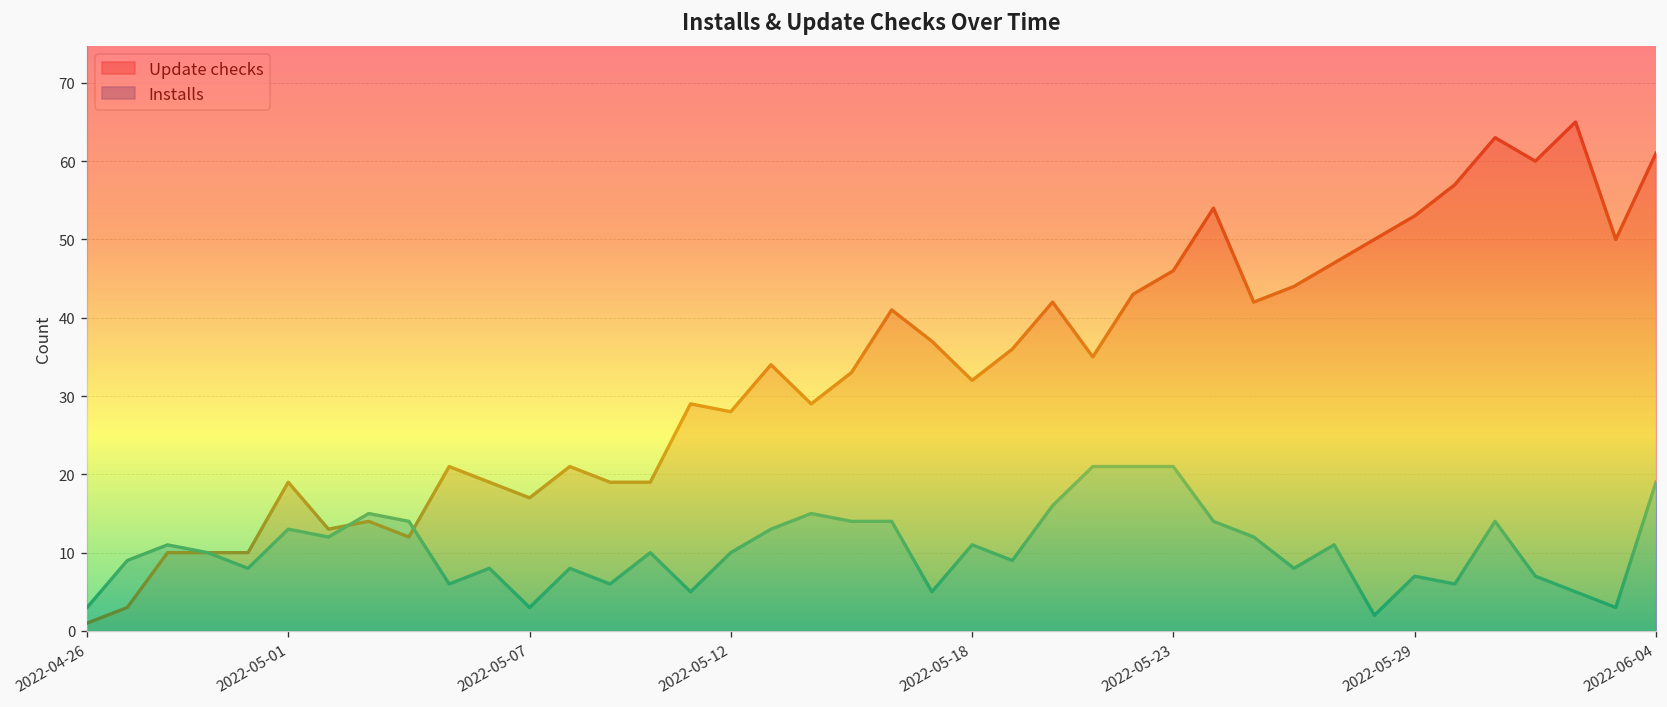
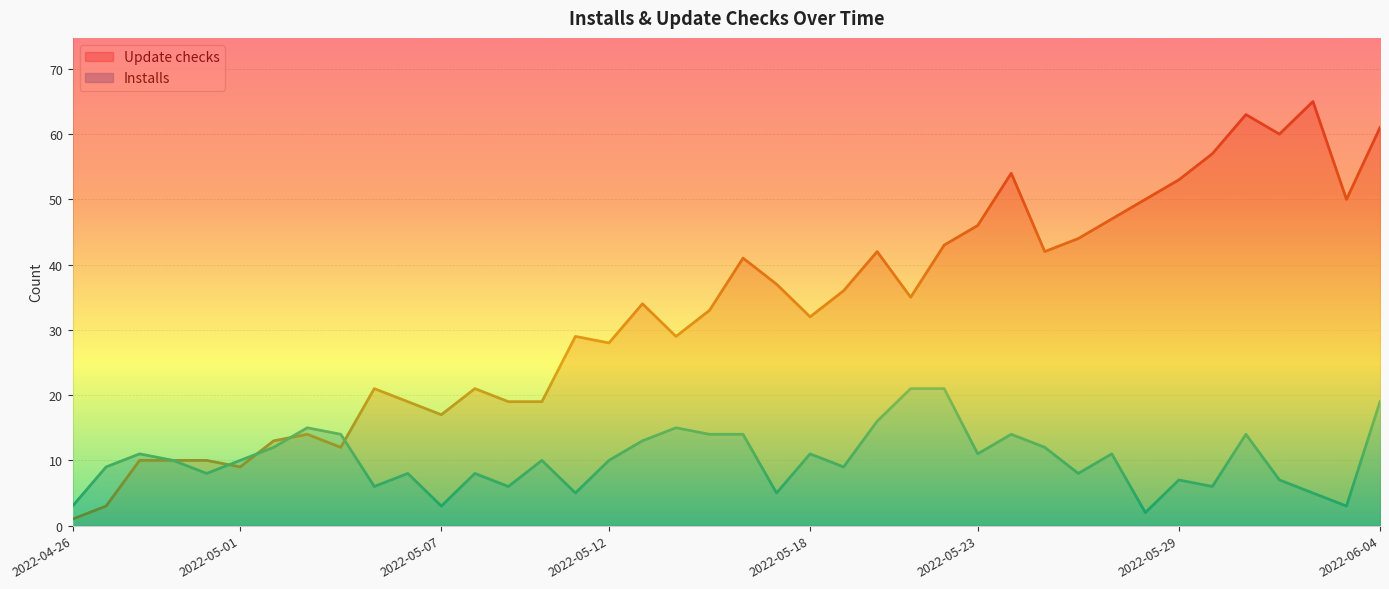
  {
    "Update checks": {
      "2022-04-26": 1,
-     "2022-05-01": 19,
+     "2022-05-01": 9,
      "2022-05-07": 17,
      "2022-05-12": 28,
      "2022-05-18": 32,
      "2022-05-23": 46,
      "2022-05-29": 53,
      "2022-06-04": 61
    },
    "Installs": {
      "2022-04-26": 3,
-     "2022-05-01": 13,
+     "2022-05-01": 10,
      "2022-05-07": 3,
      "2022-05-12": 10,
      "2022-05-18": 11,
-     "2022-05-23": 21,
+     "2022-05-23": 11,
      "2022-05-29": 7,
      "2022-06-04": 19
    }
  }
